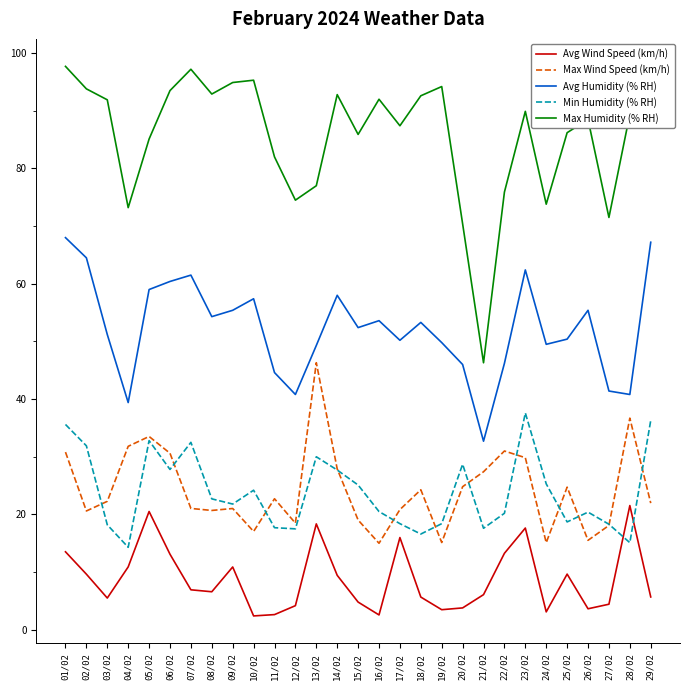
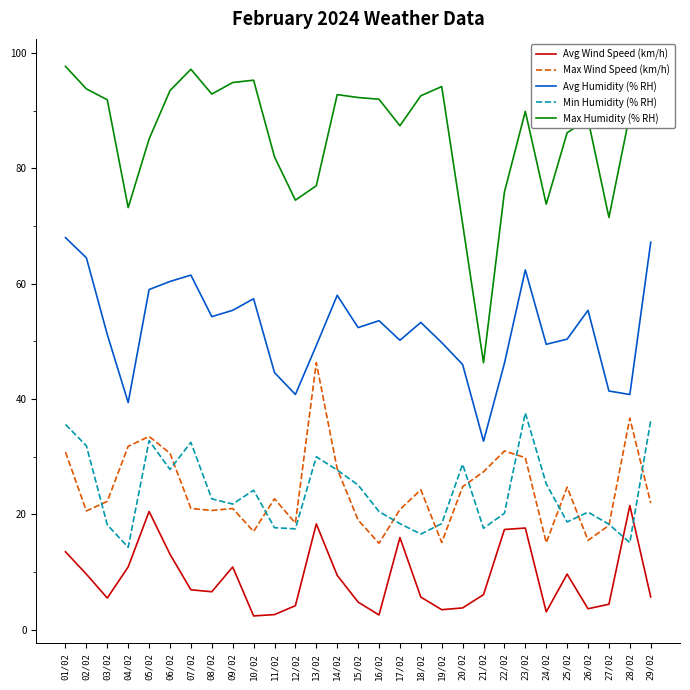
  {
    "Avg Wind Speed (km/h)": {
      "01/02": 14,
      "02/02": 10,
      "03/02": 6,
      "04/02": 11,
      "05/02": 21,
      "06/02": 13,
      "07/02": 7,
      "08/02": 7,
      "09/02": 11,
      "10/02": 2,
      "11/02": 3,
      "12/02": 4,
      "13/02": 18,
      "14/02": 9,
      "15/02": 5,
      "16/02": 3,
      "17/02": 16,
      "18/02": 6,
      "19/02": 3,
      "20/02": 4,
      "21/02": 6,
-     "22/02": 13,
+     "22/02": 17,
      "23/02": 18,
      "24/02": 3,
      "25/02": 10,
      "26/02": 4,
      "27/02": 4,
      "28/02": 22,
      "29/02": 6
    },
    "Max Wind Speed (km/h)": {
      "01/02": 31,
      "02/02": 21,
      "03/02": 22,
      "04/02": 32,
      "05/02": 34,
      "06/02": 31,
      "07/02": 21,
      "08/02": 21,
      "09/02": 21,
      "10/02": 17,
      "11/02": 23,
      "12/02": 18,
      "13/02": 46,
      "15/02": 19,
      "16/02": 15,
      "17/02": 21,
      "18/02": 24,
      "19/02": 15,
      "20/02": 25,
      "21/02": 27,
      "22/02": 31,
      "23/02": 30,
      "24/02": 15,
      "25/02": 25,
      "26/02": 16,
      "28/02": 37,
      "29/02": 22
    },
    "Avg Humidity (% RH)": {
      "01/02": 68,
      "02/02": 65,
      "03/02": 51,
      "04/02": 39,
      "05/02": 59,
      "06/02": 60,
      "07/02": 62,
      "08/02": 54,
      "09/02": 55,
      "10/02": 57,
      "11/02": 45,
      "12/02": 41,
      "13/02": 49,
      "14/02": 58,
      "15/02": 52,
      "16/02": 54,
      "17/02": 50,
      "18/02": 53,
      "19/02": 50,
      "20/02": 46,
      "21/02": 33,
      "22/02": 46,
      "23/02": 62,
      "24/02": 50,
      "25/02": 50,
      "26/02": 55,
      "27/02": 41,
      "28/02": 41,
      "29/02": 67
    },
    "Min Humidity (% RH)": {
      "01/02": 36,
      "02/02": 32,
      "03/02": 18,
      "04/02": 14,
      "05/02": 33,
      "06/02": 28,
      "07/02": 33,
      "08/02": 23,
      "09/02": 22,
      "10/02": 24,
      "11/02": 18,
      "12/02": 18,
      "13/02": 30,
      "15/02": 25,
      "16/02": 21,
      "17/02": 18,
      "18/02": 17,
      "19/02": 18,
      "20/02": 29,
      "21/02": 18,
      "22/02": 20,
      "23/02": 38,
      "24/02": 25,
      "25/02": 19,
      "26/02": 20,
      "28/02": 15,
      "29/02": 36
    },
    "Max Humidity (% RH)": {
      "01/02": 98,
      "02/02": 94,
      "03/02": 92,
      "04/02": 73,
      "05/02": 85,
      "06/02": 94,
      "07/02": 97,
      "08/02": 93,
      "09/02": 95,
      "10/02": 95,
      "11/02": 82,
      "12/02": 75,
      "13/02": 77,
      "14/02": 93,
-     "15/02": 86,
+     "15/02": 92,
      "16/02": 92,
      "17/02": 87,
      "18/02": 93,
      "19/02": 94,
      "20/02": 70,
      "21/02": 46,
      "22/02": 76,
      "23/02": 90,
      "24/02": 74,
      "25/02": 86,
      "27/02": 72
    }
  }
